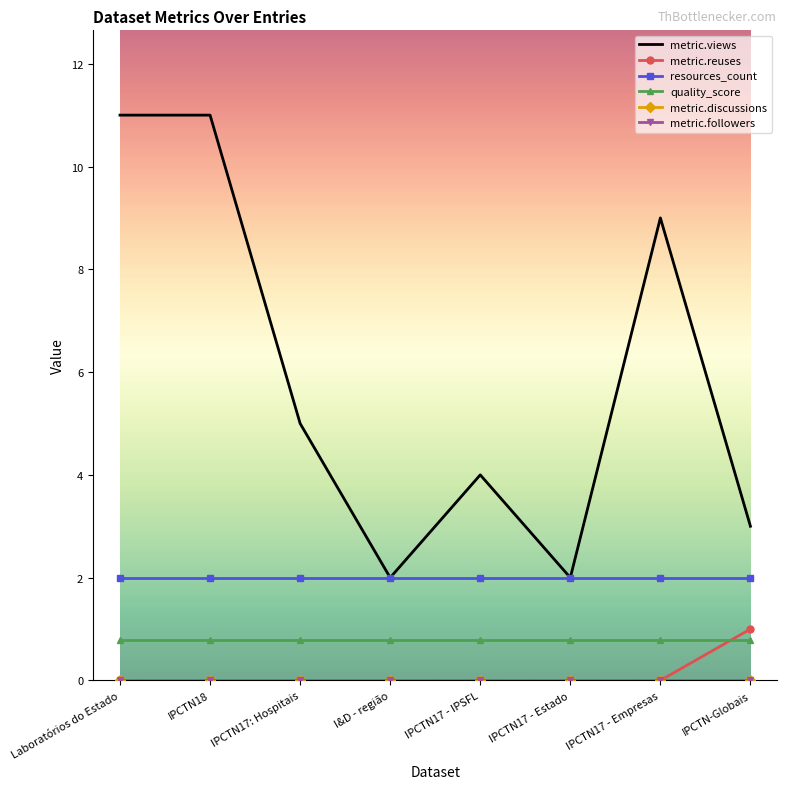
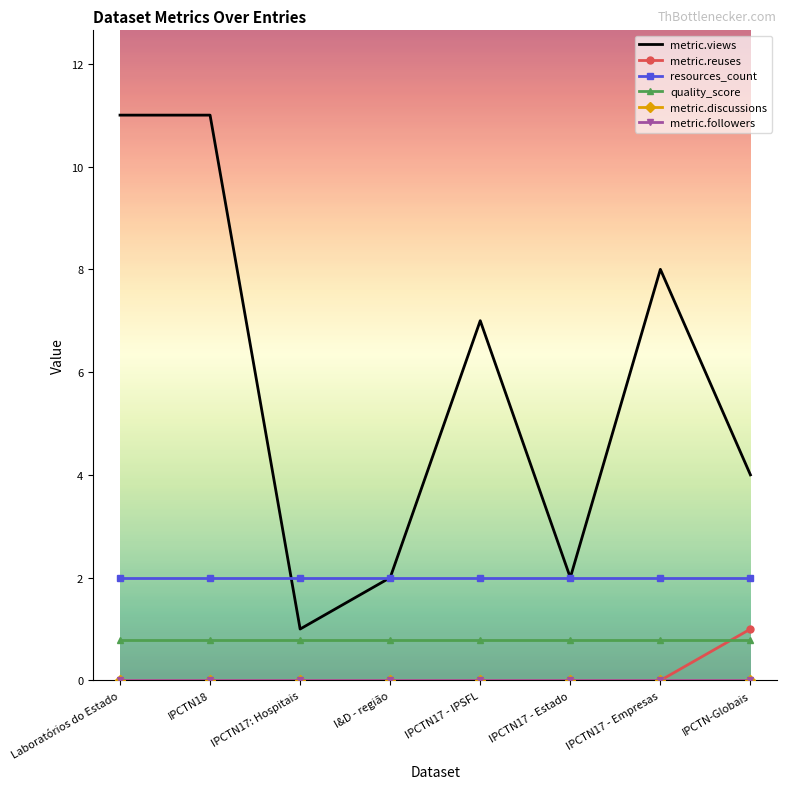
  {
    "metric.views": {
      "Laboratórios do Estado": 11,
      "IPCTN18": 11,
-     "IPCTN17: Hospitais": 5,
-     "IPCTN17 - IPSFL": 4,
-     "IPCTN17 - Empresas": 9,
-     "IPCTN-Globais": 3
+     "IPCTN17: Hospitais": 1,
+     "IPCTN17 - IPSFL": 7,
+     "IPCTN17 - Empresas": 8,
+     "IPCTN-Globais": 4
    },
    "metric.reuses": {
      "IPCTN-Globais": 1
    },
    "resources_count": {
      "Laboratórios do Estado": 2,
      "IPCTN18": 2,
      "IPCTN17: Hospitais": 2,
      "IPCTN17 - IPSFL": 2,
      "IPCTN17 - Empresas": 2,
      "IPCTN-Globais": 2
    },
    "quality_score": {
      "Laboratórios do Estado": 0.8,
      "IPCTN18": 0.8,
      "IPCTN17: Hospitais": 0.8,
      "I&D - região": 0.8,
      "IPCTN17 - IPSFL": 0.8,
      "IPCTN17 - Estado": 0.8,
      "IPCTN17 - Empresas": 0.8,
      "IPCTN-Globais": 0.8
    },
    "metric.followers": {
      "IPCTN-Globais": 0
    }
  }
